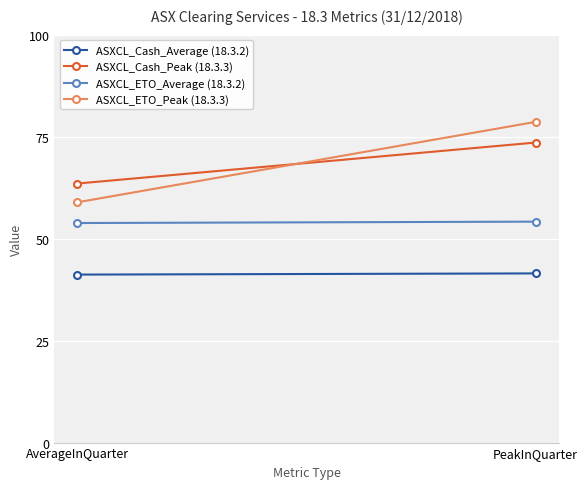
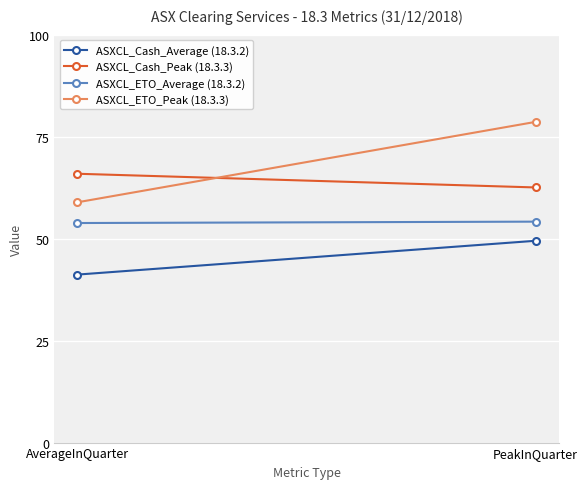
  {
    "ASXCL_Cash_Average (18.3.2)": {
      "AverageInQuarter": 41,
-     "PeakInQuarter": 41
+     "PeakInQuarter": 49
    },
    "ASXCL_Cash_Peak (18.3.3)": {
-     "AverageInQuarter": 64,
-     "PeakInQuarter": 74
+     "AverageInQuarter": 66,
+     "PeakInQuarter": 63
    },
    "ASXCL_ETO_Average (18.3.2)": {
      "AverageInQuarter": 54,
      "PeakInQuarter": 54
    },
    "ASXCL_ETO_Peak (18.3.3)": {
      "AverageInQuarter": 59,
      "PeakInQuarter": 79
    }
  }
